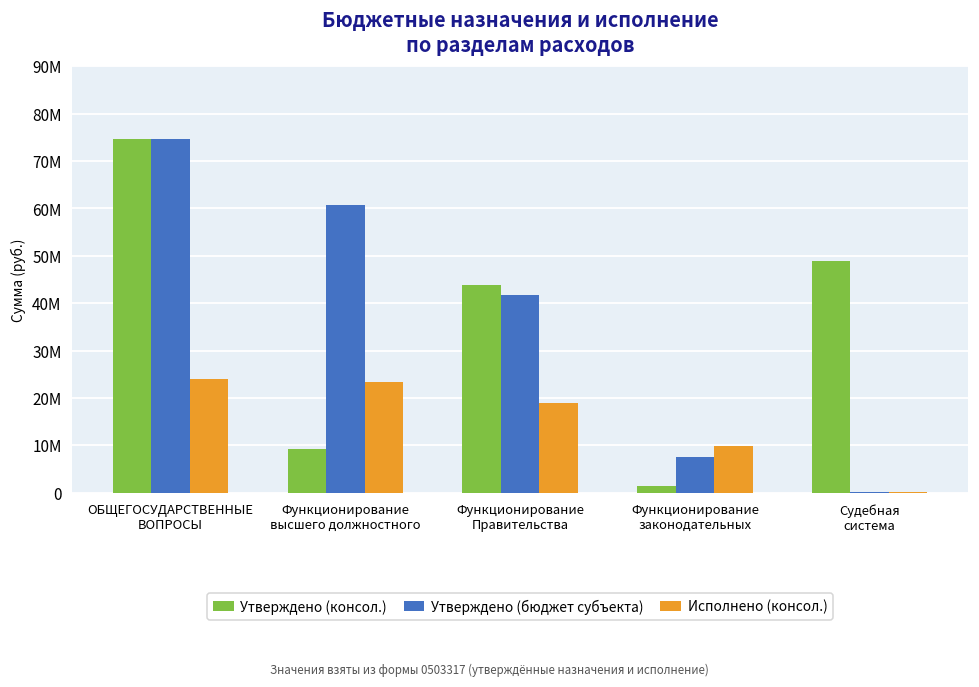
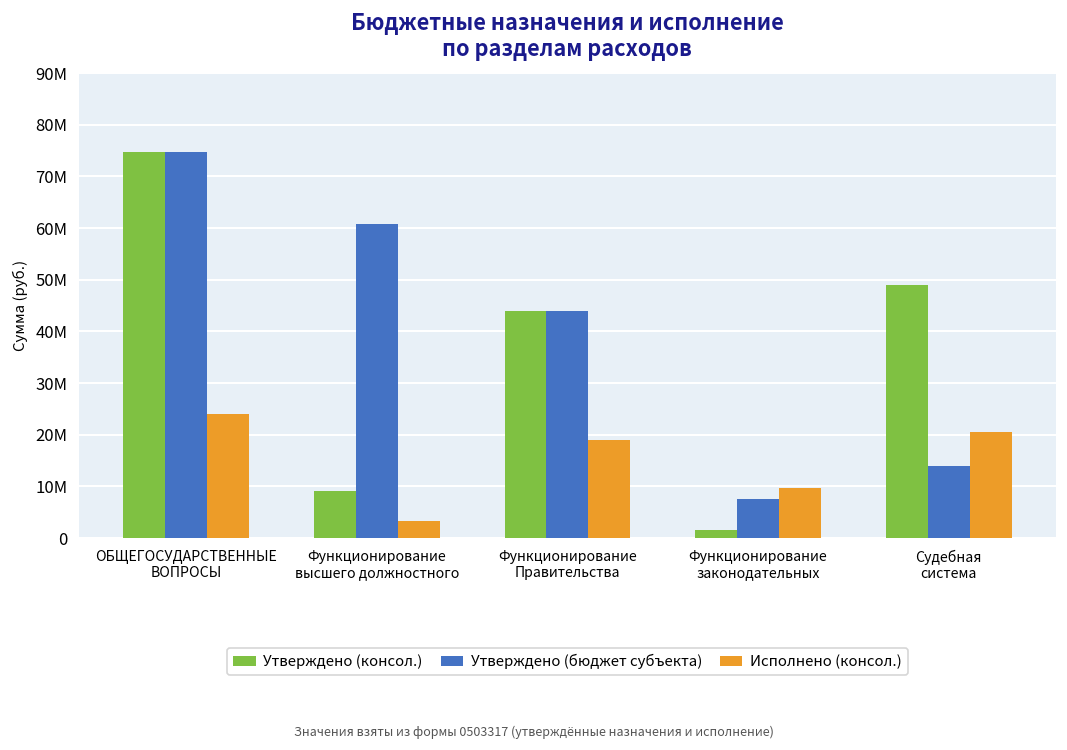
  {
    "Утверждено (консол.)": {
      "ОБЩЕГОСУДАРСТВЕННЫЕ ВОПРОСЫ": 75000000,
      "Функционирование высшего должностного": 9000000,
      "Функционирование Правительства": 44000000,
      "Функционирование законодательных": 1000000,
      "Судебная система": 49000000
    },
    "Утверждено (бюджет субъекта)": {
      "ОБЩЕГОСУДАРСТВЕННЫЕ ВОПРОСЫ": 75000000,
      "Функционирование высшего должностного": 61000000,
-     "Функционирование Правительства": 42000000,
+     "Функционирование Правительства": 44000000,
      "Функционирование законодательных": 7000000,
-     "Судебная система": 0
+     "Судебная система": 14000000
    },
    "Исполнено (консол.)": {
      "ОБЩЕГОСУДАРСТВЕННЫЕ ВОПРОСЫ": 24000000,
-     "Функционирование высшего должностного": 23000000,
+     "Функционирование высшего должностного": 3000000,
      "Функционирование Правительства": 19000000,
      "Функционирование законодательных": 10000000,
-     "Судебная система": 0
+     "Судебная система": 20000000
    }
  }
